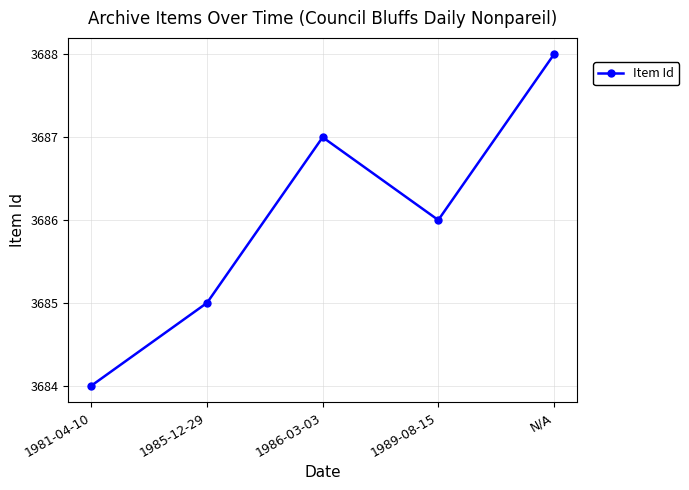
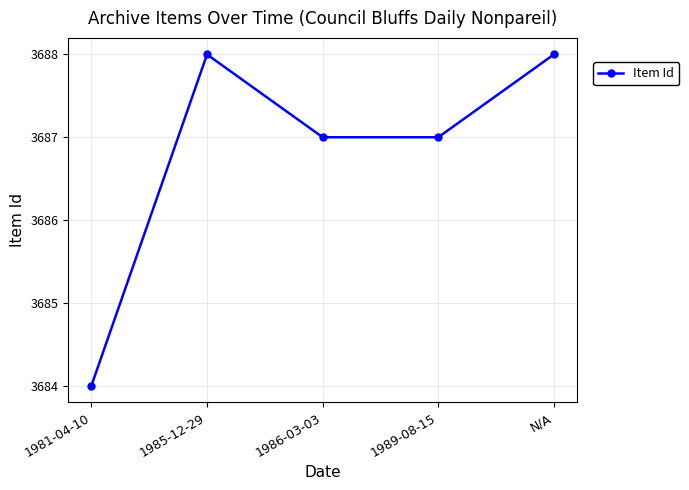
  {
    "1981-04-10": 3684,
-   "1985-12-29": 3685,
+   "1985-12-29": 3688,
    "1986-03-03": 3687,
-   "1989-08-15": 3686,
+   "1989-08-15": 3687,
    "N/A": 3688
  }
